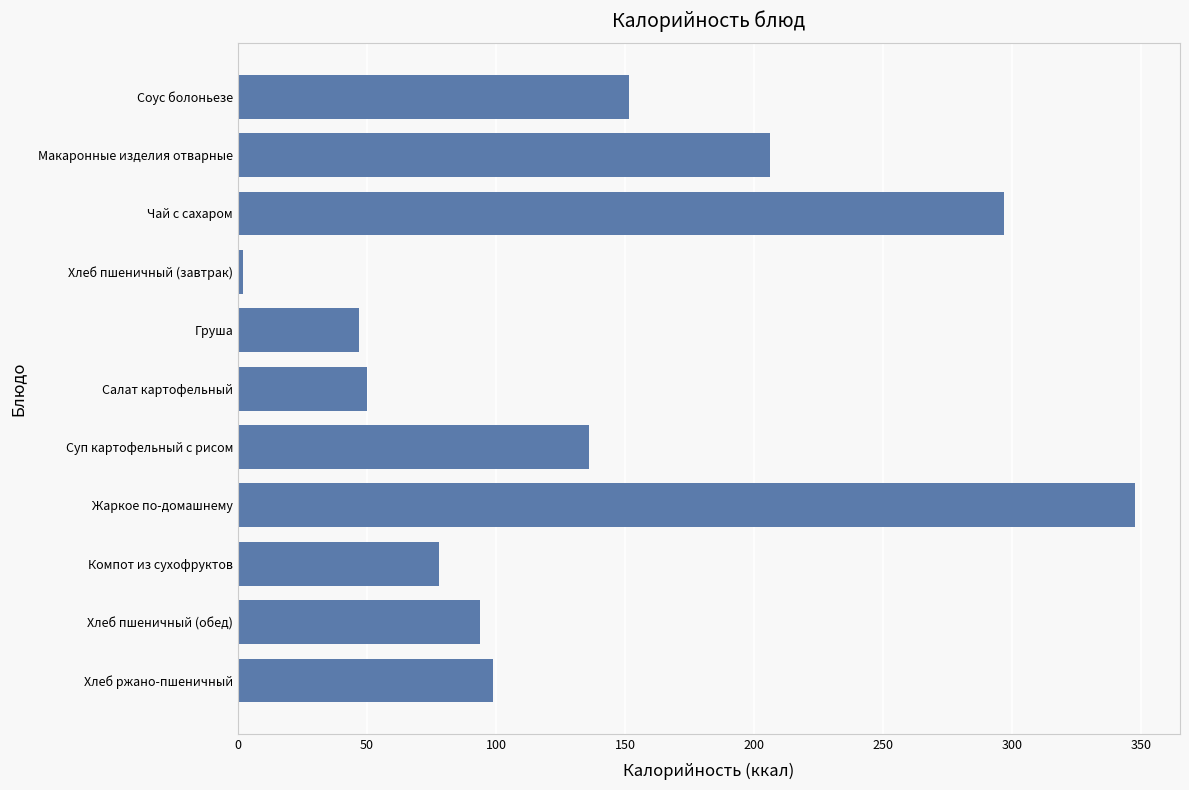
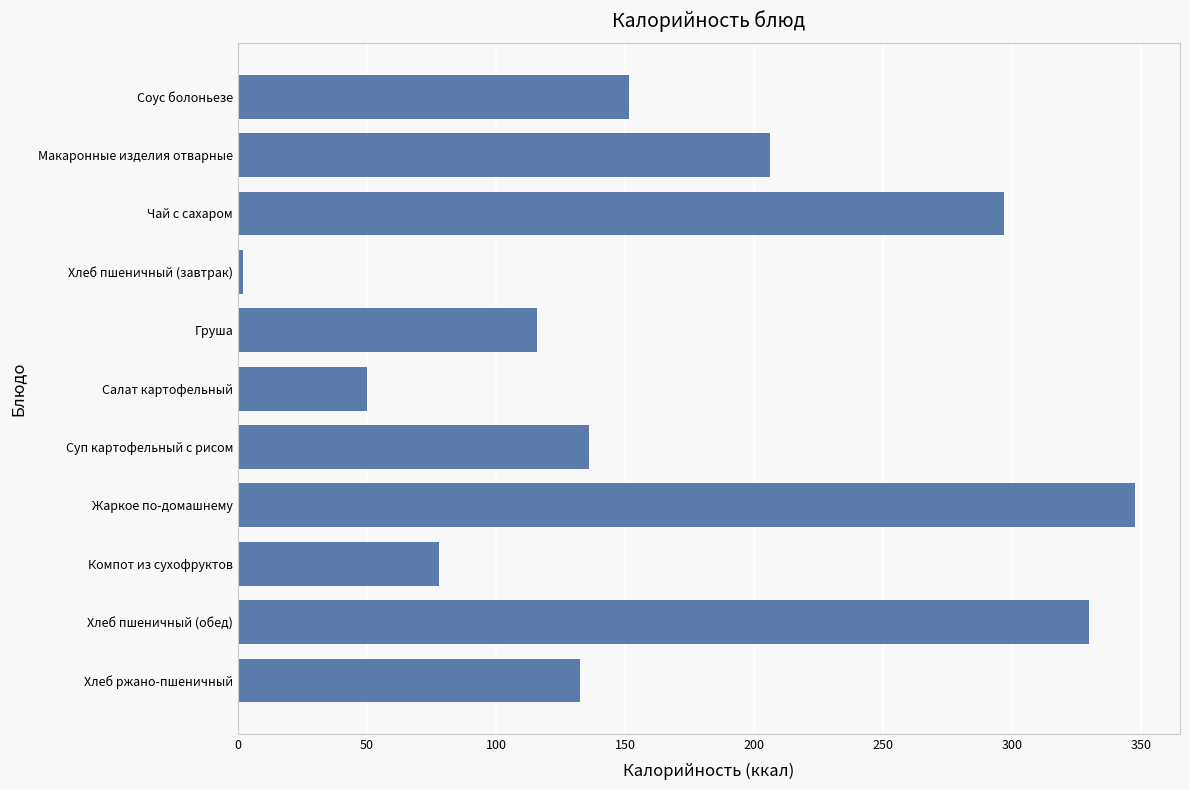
  {
    "Соус болоньезе": 151,
    "Макаронные изделия отварные": 206,
    "Чай с сахаром": 297,
    "Хлеб пшеничный (завтрак)": 2,
-   "Груша": 47,
+   "Груша": 116,
    "Салат картофельный": 50,
    "Суп картофельный с рисом": 136,
    "Жаркое по-домашнему": 348,
    "Компот из сухофруктов": 78,
-   "Хлеб пшеничный (обед)": 94,
-   "Хлеб ржано-пшеничный": 99
+   "Хлеб пшеничный (обед)": 330,
+   "Хлеб ржано-пшеничный": 133
  }
